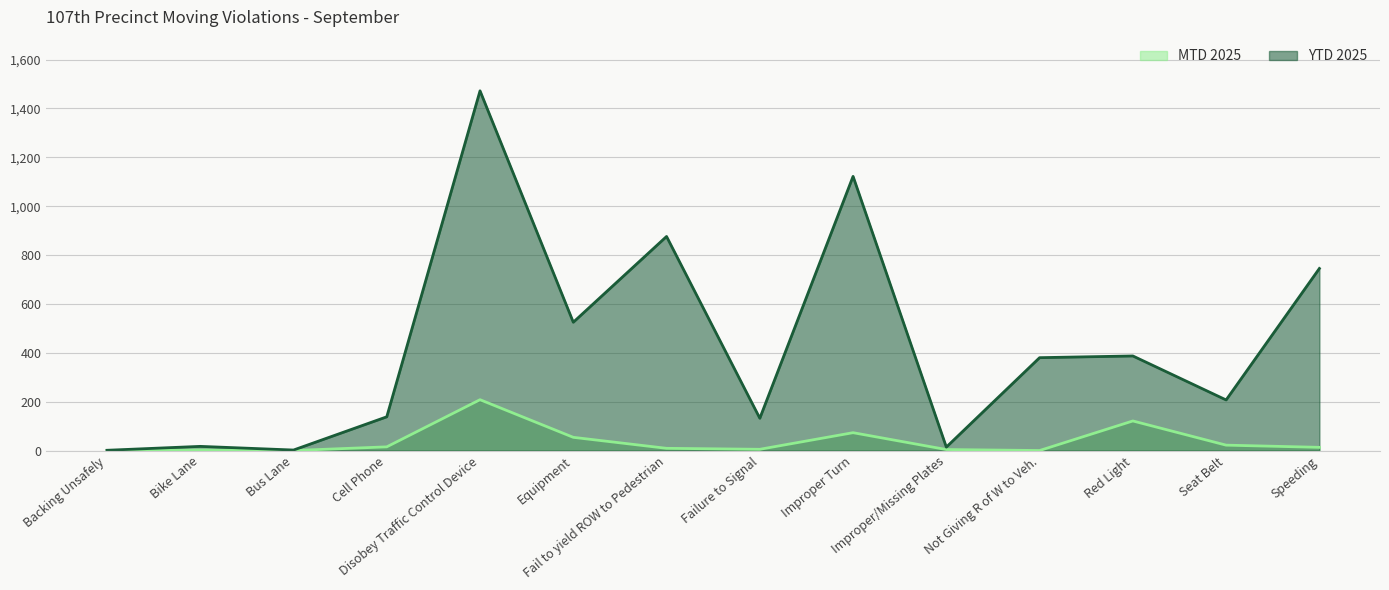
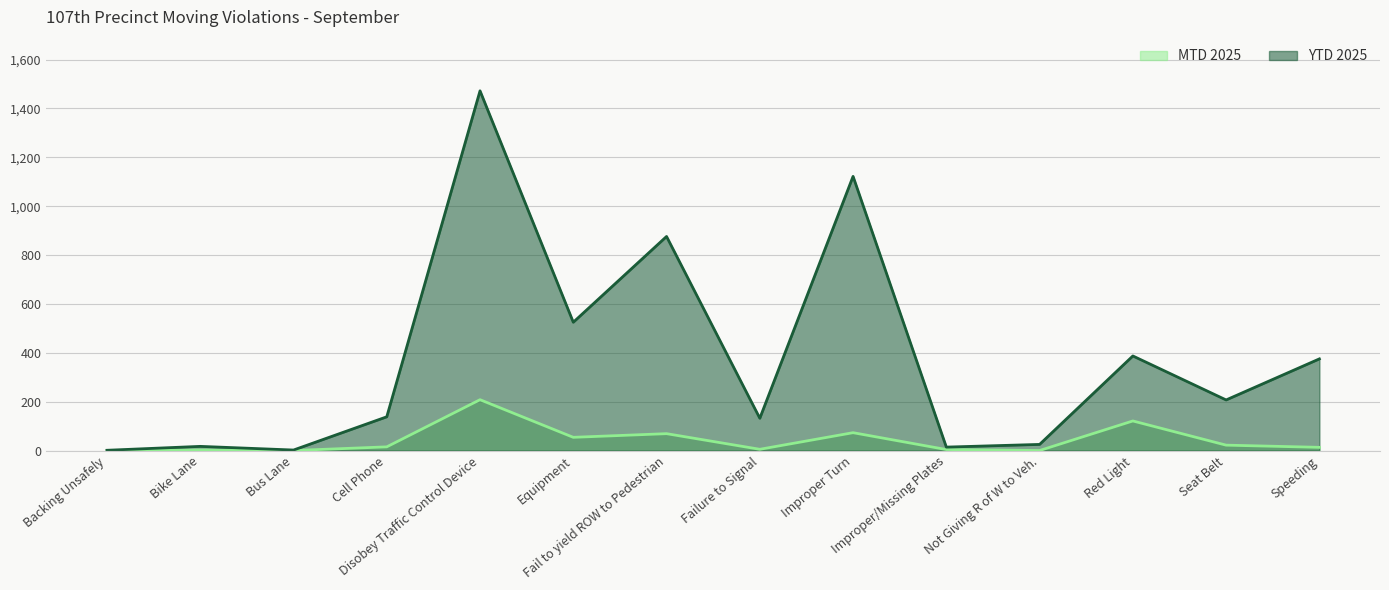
  {
    "MTD 2025": {
      "Bike Lane": "0",
      "Cell Phone": "20",
      "Disobey Traffic Control Device": "210",
      "Equipment": "50",
-     "Fail to yield ROW to Pedestrian": "10",
+     "Fail to yield ROW to Pedestrian": "70",
      "Failure to Signal": "10",
      "Improper Turn": "70",
      "Not Giving R of W to Veh.": "0",
      "Red Light": "120",
      "Seat Belt": "20",
      "Speeding": "10"
    },
    "YTD 2025": {
      "Bike Lane": "20",
      "Cell Phone": "140",
      "Disobey Traffic Control Device": "1,470",
      "Equipment": "530",
      "Fail to yield ROW to Pedestrian": "880",
      "Failure to Signal": "130",
      "Improper Turn": "1,120",
-     "Not Giving R of W to Veh.": "380",
+     "Not Giving R of W to Veh.": "30",
      "Red Light": "390",
      "Seat Belt": "210",
-     "Speeding": "750"
+     "Speeding": "380"
    }
  }
